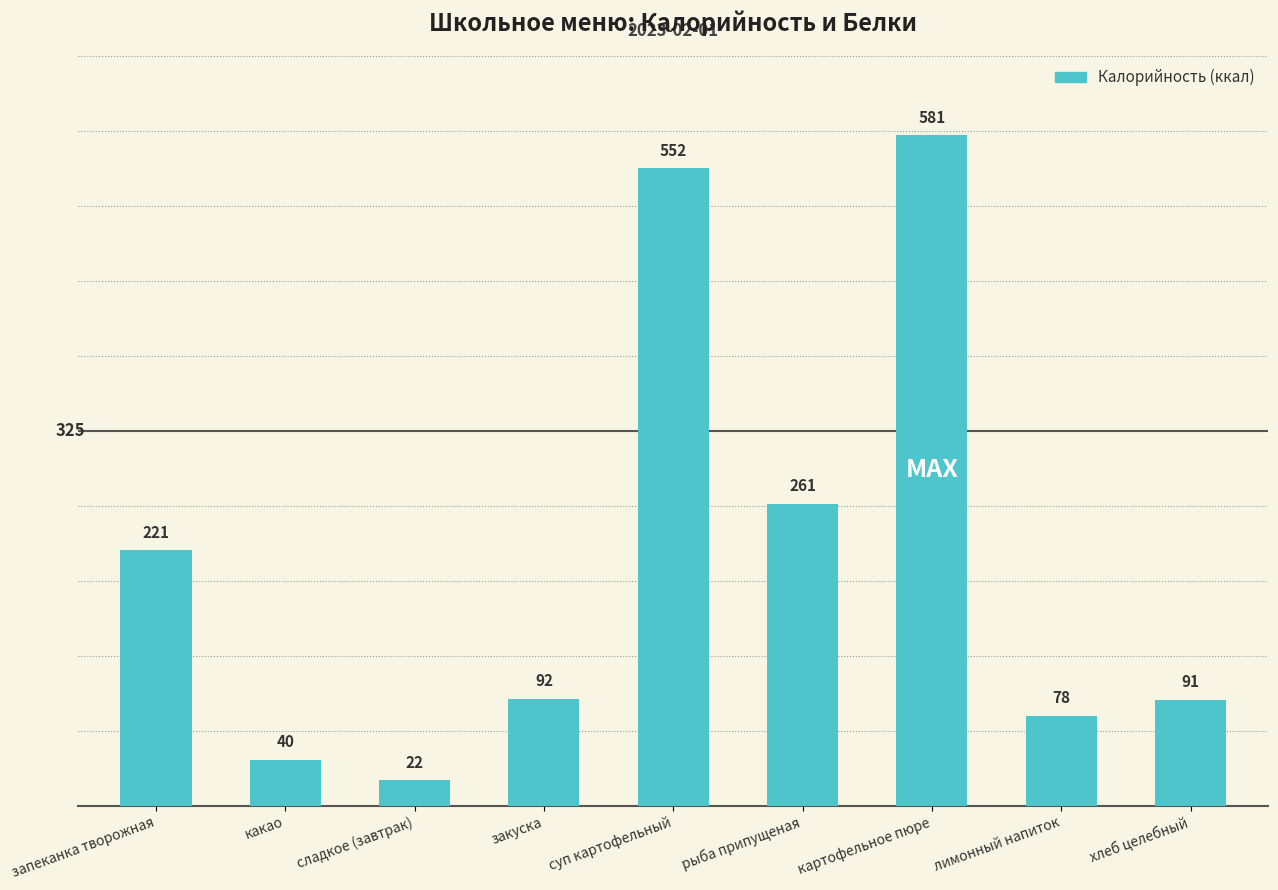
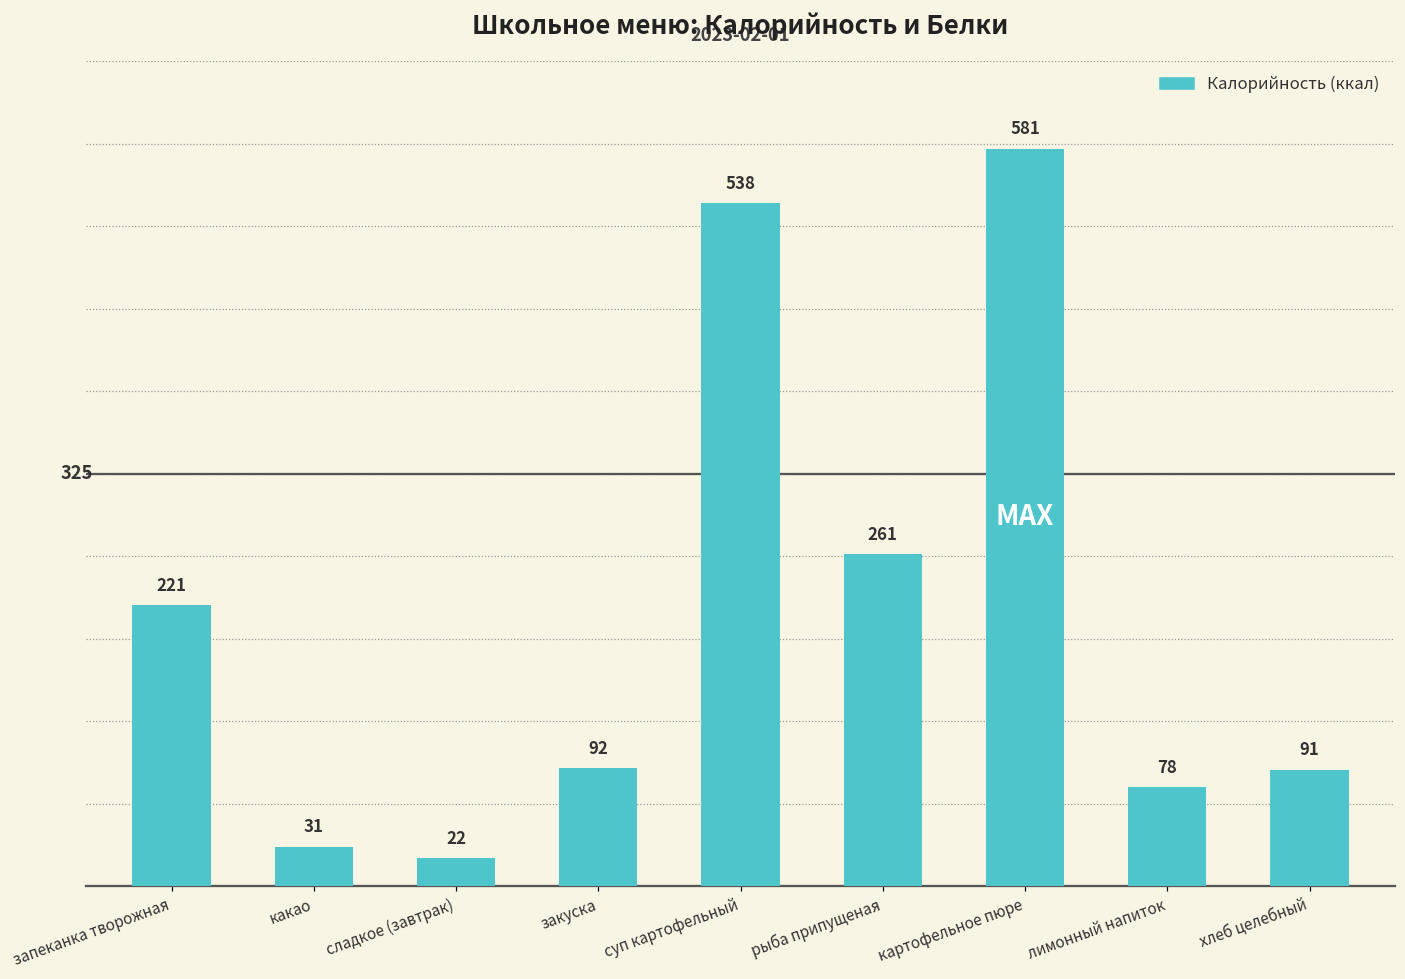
  {
-   "какао": 40,
+   "какао": 31,
    "сладкое (завтрак)": 22,
-   "суп картофельный": 552,
+   "суп картофельный": 538,
    "картофельное пюре": 581,
    "лимонный напиток": 78
  }
